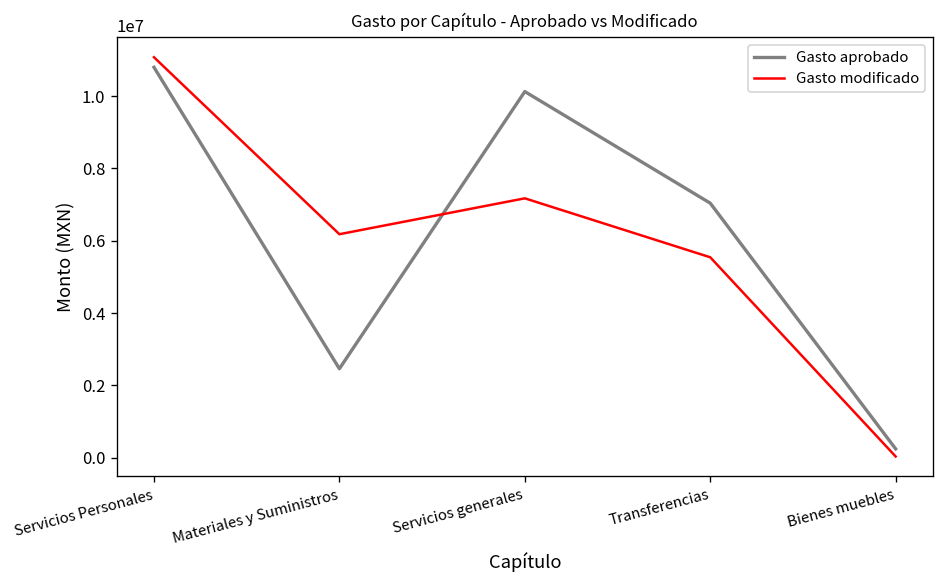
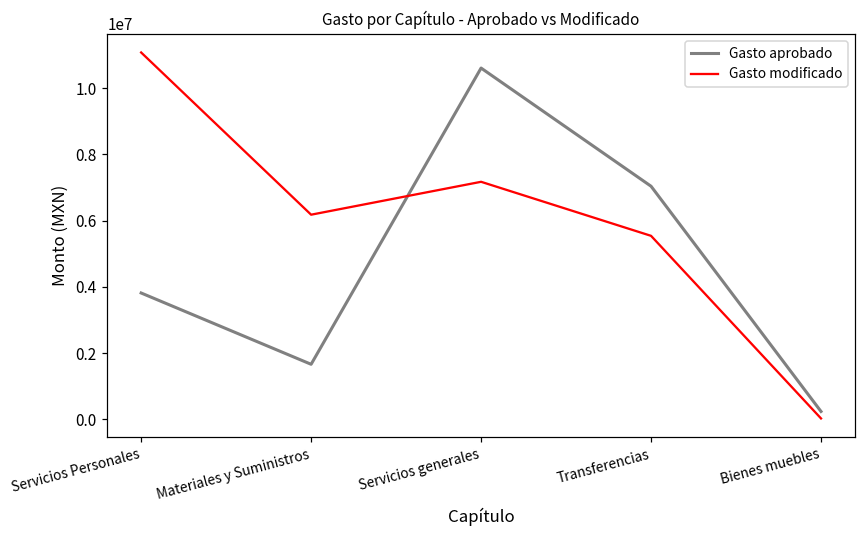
  {
    "Gasto aprobado": {
-     "Servicios Personales": 10800000,
-     "Materiales y Suministros": 2500000,
-     "Servicios generales": 10100000,
+     "Servicios Personales": 3800000,
+     "Materiales y Suministros": 1700000,
+     "Servicios generales": 10600000,
      "Transferencias": 7000000,
      "Bienes muebles": 200000
    },
    "Gasto modificado": {
      "Servicios Personales": 11100000,
      "Materiales y Suministros": 6200000,
      "Servicios generales": 7200000,
      "Transferencias": 5500000,
      "Bienes muebles": 0
    }
  }
